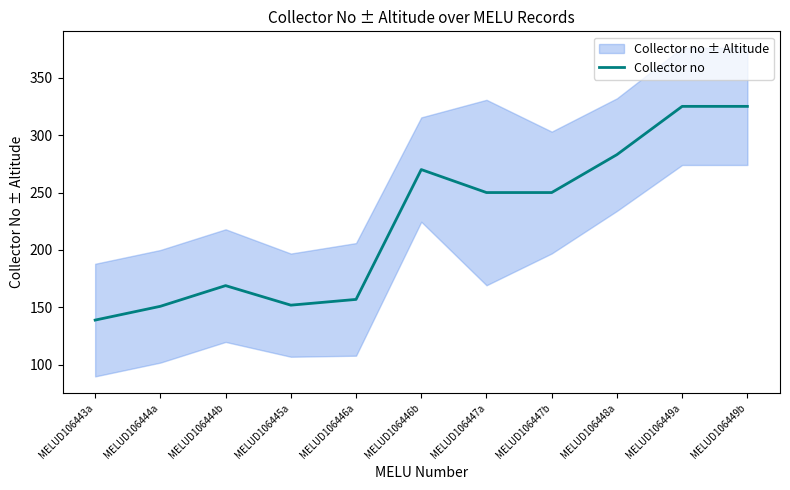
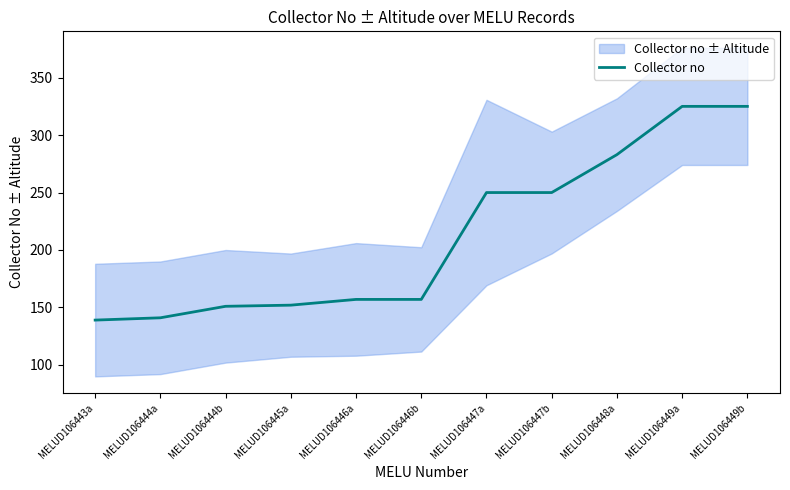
  {
    "Collector no": {
      "MELUD106443a": 139,
-     "MELUD106444a": 151,
-     "MELUD106444b": 169,
+     "MELUD106444a": 141,
+     "MELUD106444b": 151,
      "MELUD106445a": 152,
      "MELUD106446a": 157,
-     "MELUD106446b": 270,
+     "MELUD106446b": 157,
      "MELUD106447a": 250,
      "MELUD106447b": 250,
      "MELUD106448a": 283,
      "MELUD106449a": 325,
      "MELUD106449b": 325
    }
  }
